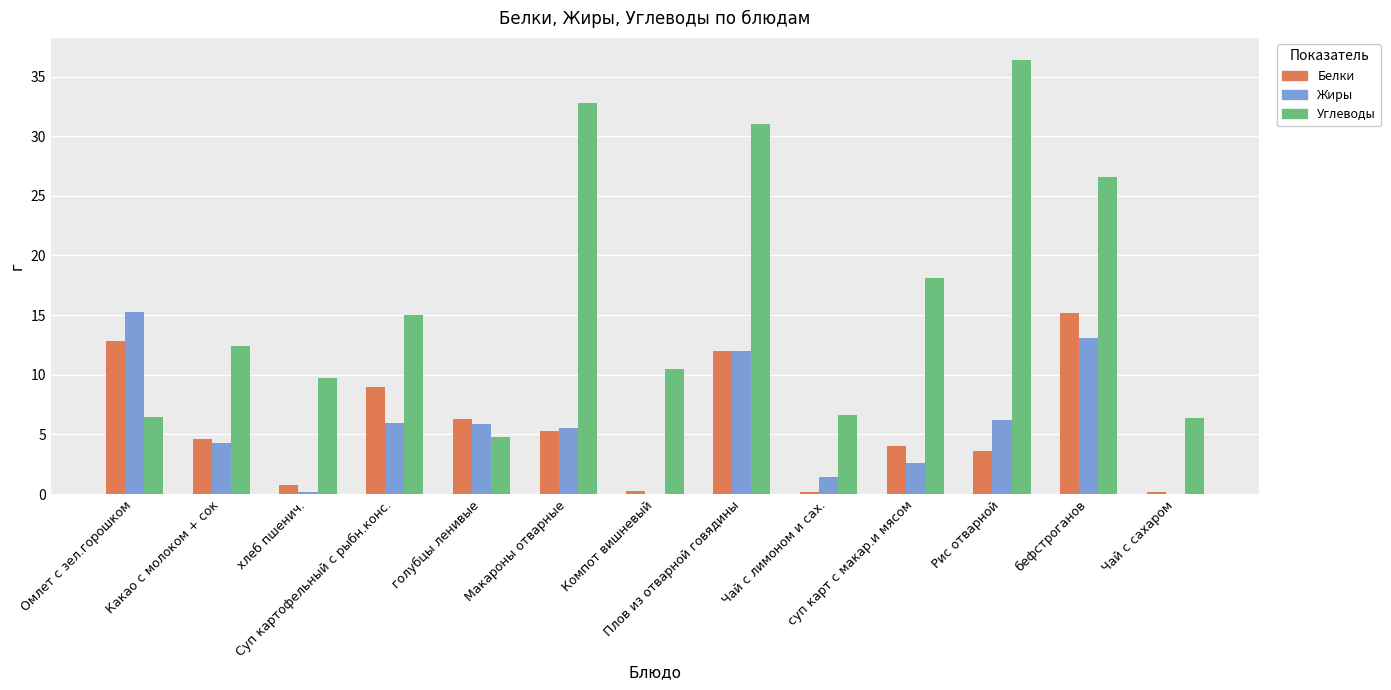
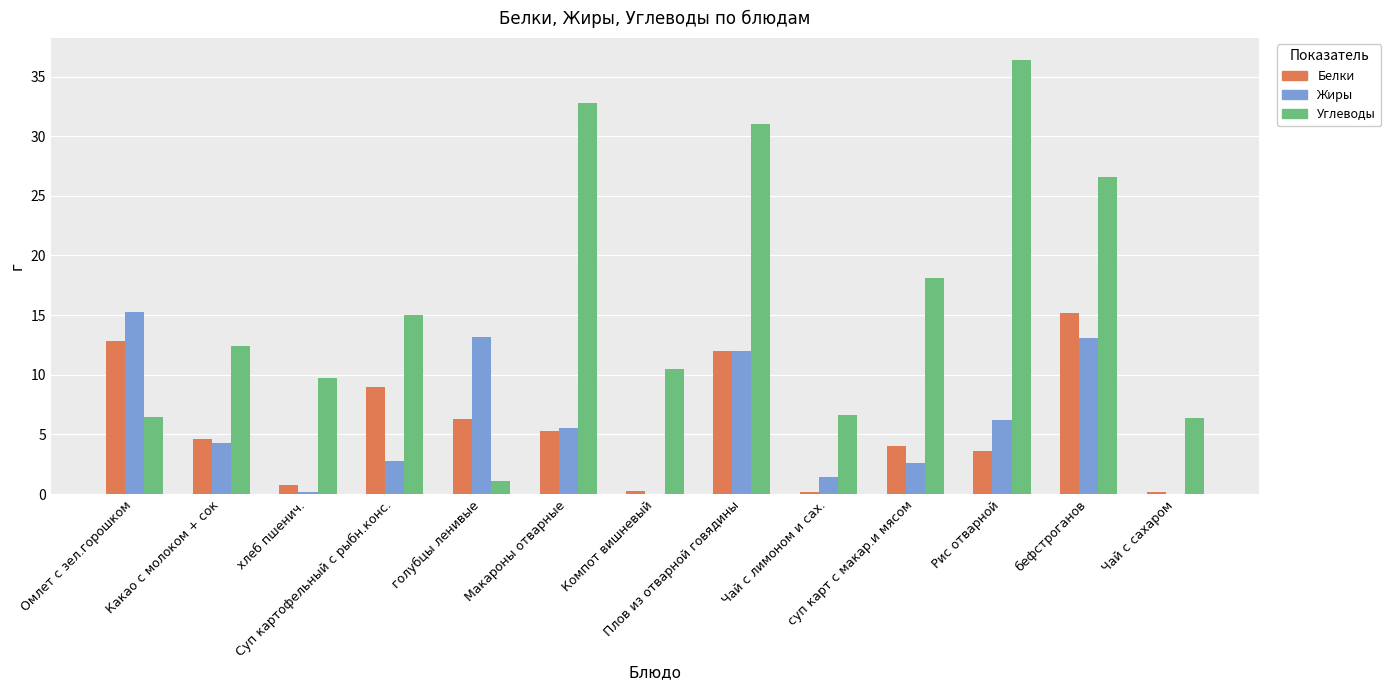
  {
    "Белки": {
      "Омлет с зел.горошком": 12.8,
      "Какао с молоком + сок": 4.6,
      "хлеб пшенич.": 0.8,
      "Суп картофельный с рыбн.конс.": 9.0,
      "голубцы ленивые": 6.3,
      "Макароны отварные": 5.3,
      "Компот вишневый": 0.3,
      "Плов из отварной говядины": 12.0,
      "суп карт с макар.и мясом": 4.0,
      "Рис отварной": 3.6,
      "бефстроганов": 15.2
    },
    "Жиры": {
      "Омлет с зел.горошком": 15.3,
      "Какао с молоком + сок": 4.3,
-     "Суп картофельный с рыбн.конс.": 6.0,
-     "голубцы ленивые": 5.9,
+     "Суп картофельный с рыбн.конс.": 2.8,
+     "голубцы ленивые": 13.2,
      "Макароны отварные": 5.5,
      "Компот вишневый": 0.0,
      "Плов из отварной говядины": 12.0,
      "Чай с лимоном и сах.": 1.4,
      "суп карт с макар.и мясом": 2.6,
      "Рис отварной": 6.2,
      "бефстроганов": 13.1,
      "Чай с сахаром": 0.0
    },
    "Углеводы": {
      "Омлет с зел.горошком": 6.5,
      "Какао с молоком + сок": 12.4,
      "хлеб пшенич.": 9.7,
      "Суп картофельный с рыбн.конс.": 15.0,
-     "голубцы ленивые": 4.8,
+     "голубцы ленивые": 1.1,
      "Макароны отварные": 32.8,
      "Компот вишневый": 10.5,
      "Плов из отварной говядины": 31.0,
      "Чай с лимоном и сах.": 6.6,
      "суп карт с макар.и мясом": 18.1,
      "Рис отварной": 36.4,
      "бефстроганов": 26.6,
      "Чай с сахаром": 6.4
    }
  }
